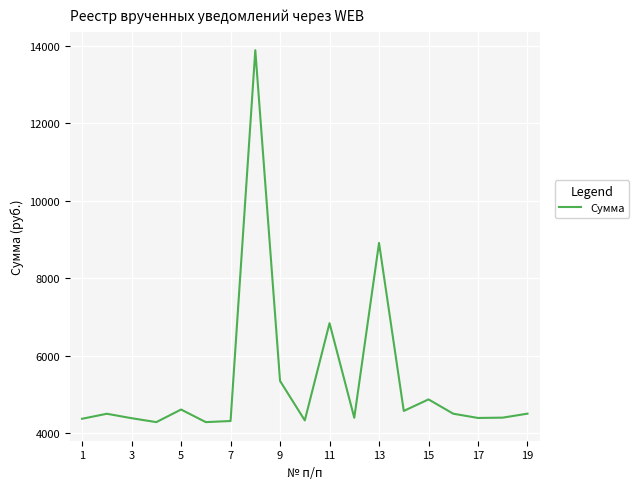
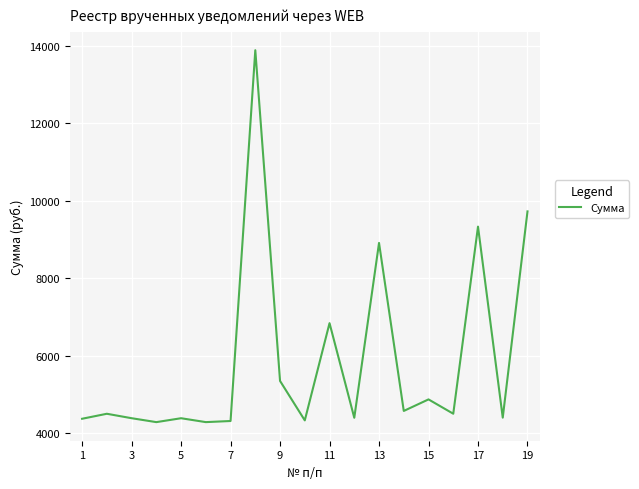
  {
    "1": 4400,
    "3": 4400,
-   "5": 4600,
+   "5": 4400,
    "7": 4300,
    "9": 5400,
    "11": 6800,
    "13": 8900,
    "15": 4900,
-   "17": 4400,
-   "19": 4500
+   "17": 9300,
+   "19": 9700
  }
